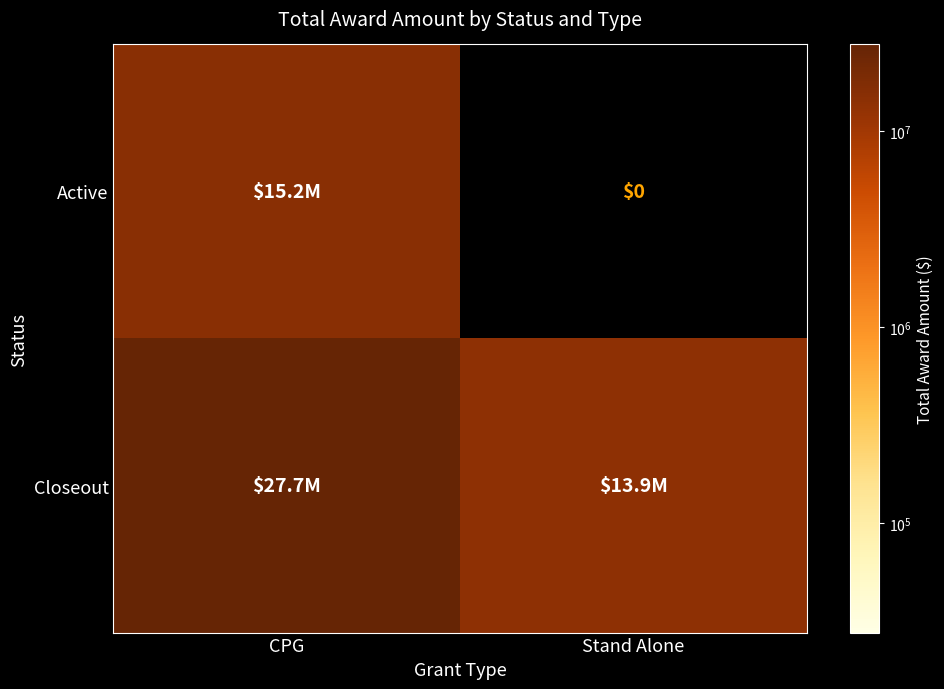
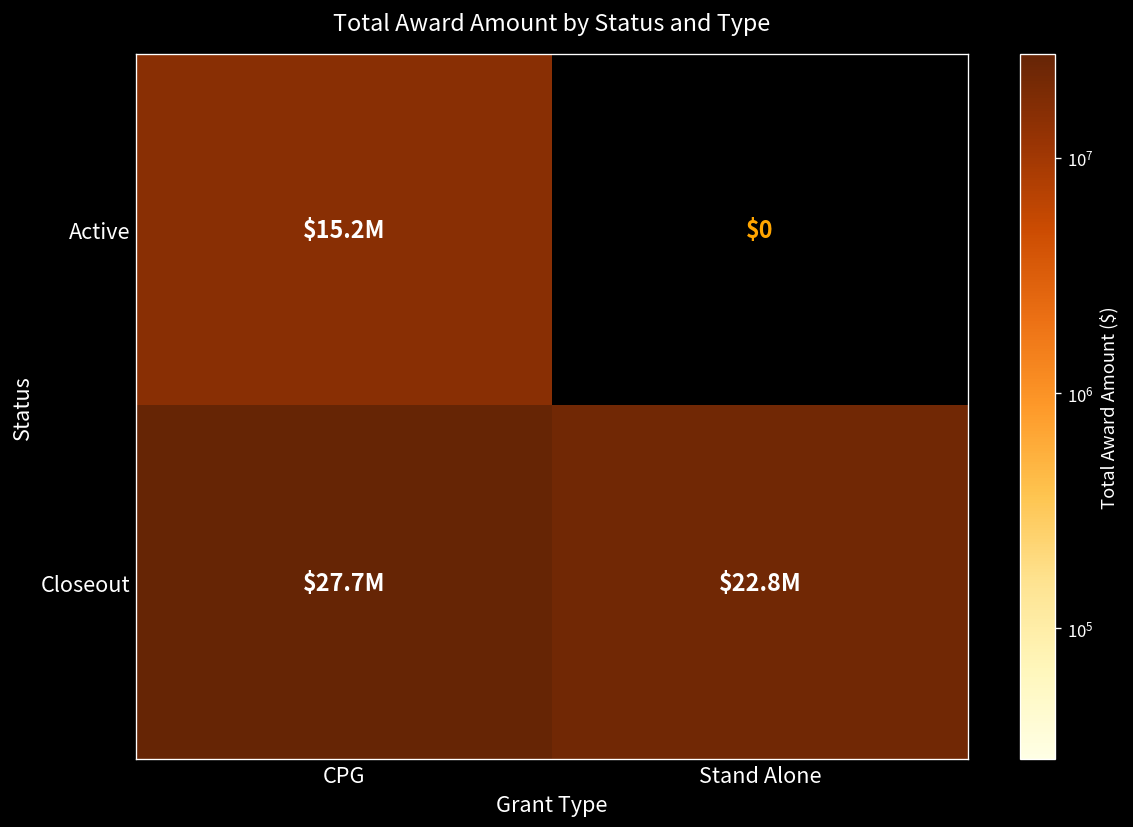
  {
    "Active": {
      "CPG": "$15.2M",
      "Stand Alone": "$0"
    },
    "Closeout": {
      "CPG": "$27.7M",
-     "Stand Alone": "$13.9M"
+     "Stand Alone": "$22.8M"
    }
  }
